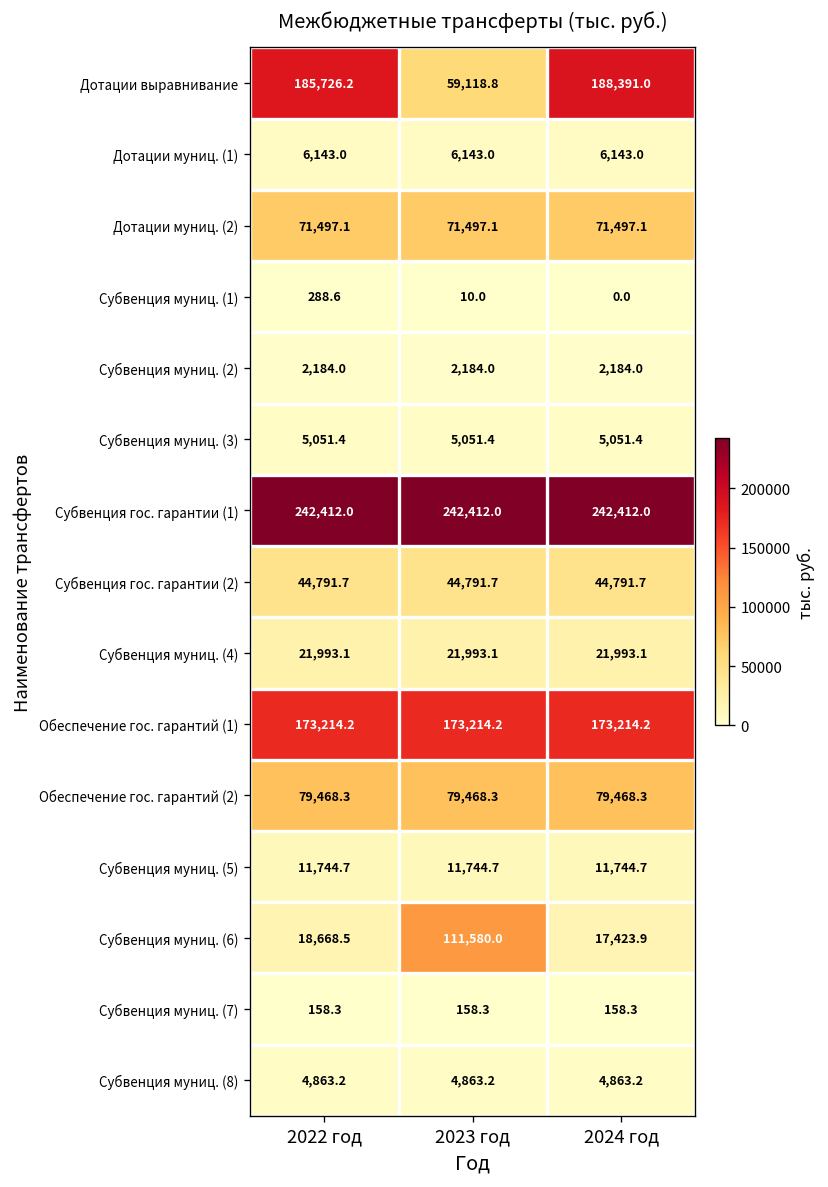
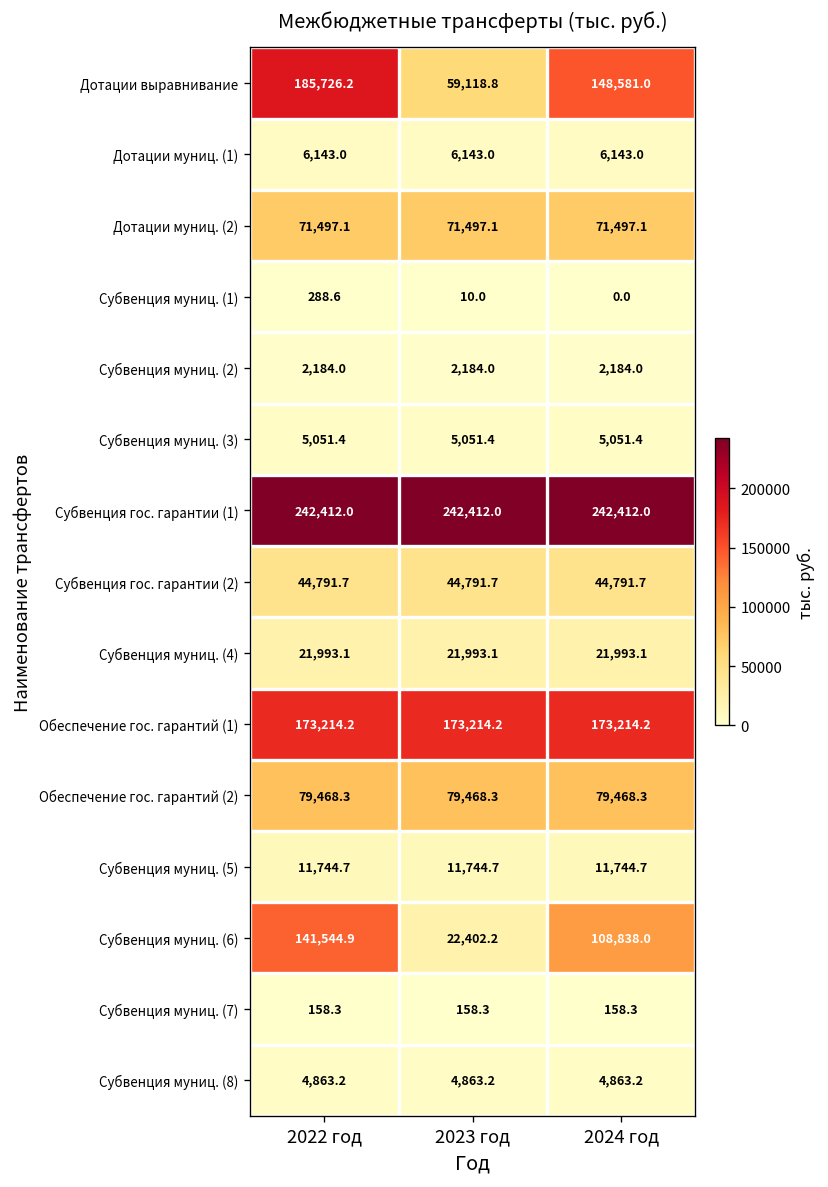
  {
    "Дотации выравнивание": {
      "2022 год": "185,726.2",
      "2023 год": "59,118.8",
-     "2024 год": "188,391.0"
+     "2024 год": "148,581.0"
    },
    "Дотации муниц. (1)": {
      "2022 год": "6,143.0",
      "2023 год": "6,143.0",
      "2024 год": "6,143.0"
    },
    "Дотации муниц. (2)": {
      "2022 год": "71,497.1",
      "2023 год": "71,497.1",
      "2024 год": "71,497.1"
    },
    "Субвенция муниц. (1)": {
      "2022 год": "288.6",
      "2023 год": "10.0",
      "2024 год": "0.0"
    },
    "Субвенция муниц. (2)": {
      "2022 год": "2,184.0",
      "2023 год": "2,184.0",
      "2024 год": "2,184.0"
    },
    "Субвенция муниц. (3)": {
      "2022 год": "5,051.4",
      "2023 год": "5,051.4",
      "2024 год": "5,051.4"
    },
    "Субвенция гос. гарантии (1)": {
      "2022 год": "242,412.0",
      "2023 год": "242,412.0",
      "2024 год": "242,412.0"
    },
    "Субвенция гос. гарантии (2)": {
      "2022 год": "44,791.7",
      "2023 год": "44,791.7",
      "2024 год": "44,791.7"
    },
    "Субвенция муниц. (4)": {
      "2022 год": "21,993.1",
      "2023 год": "21,993.1",
      "2024 год": "21,993.1"
    },
    "Обеспечение гос. гарантий (1)": {
      "2022 год": "173,214.2",
      "2023 год": "173,214.2",
      "2024 год": "173,214.2"
    },
    "Обеспечение гос. гарантий (2)": {
      "2022 год": "79,468.3",
      "2023 год": "79,468.3",
      "2024 год": "79,468.3"
    },
    "Субвенция муниц. (5)": {
      "2022 год": "11,744.7",
      "2023 год": "11,744.7",
      "2024 год": "11,744.7"
    },
    "Субвенция муниц. (6)": {
-     "2022 год": "18,668.5",
-     "2023 год": "111,580.0",
-     "2024 год": "17,423.9"
+     "2022 год": "141,544.9",
+     "2023 год": "22,402.2",
+     "2024 год": "108,838.0"
    },
    "Субвенция муниц. (7)": {
      "2022 год": "158.3",
      "2023 год": "158.3",
      "2024 год": "158.3"
    },
    "Субвенция муниц. (8)": {
      "2022 год": "4,863.2",
      "2023 год": "4,863.2",
      "2024 год": "4,863.2"
    }
  }
